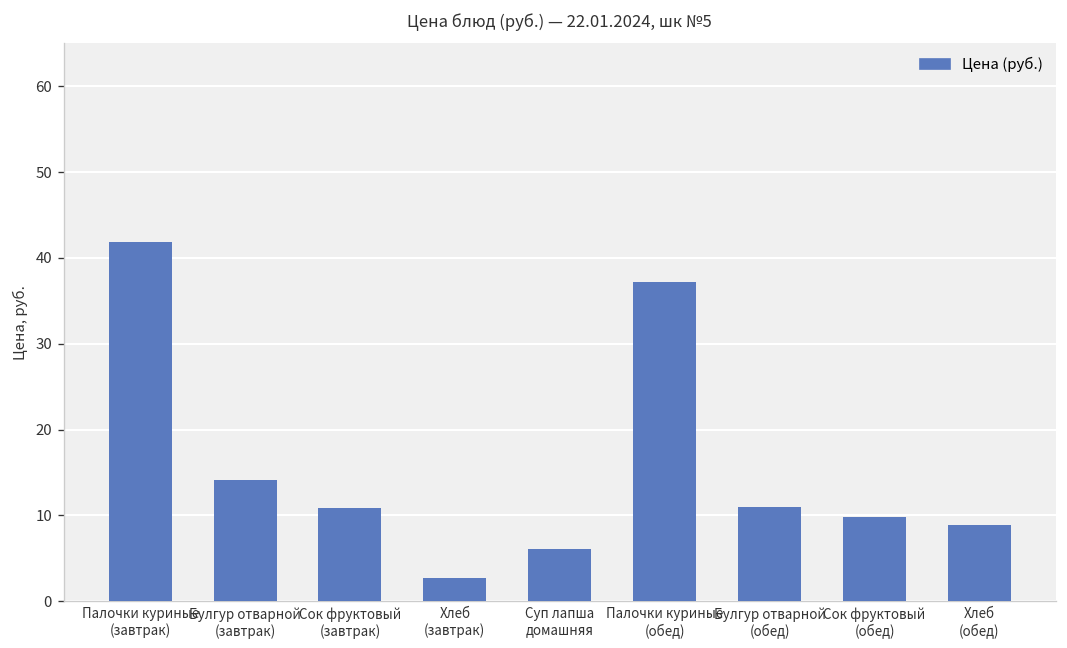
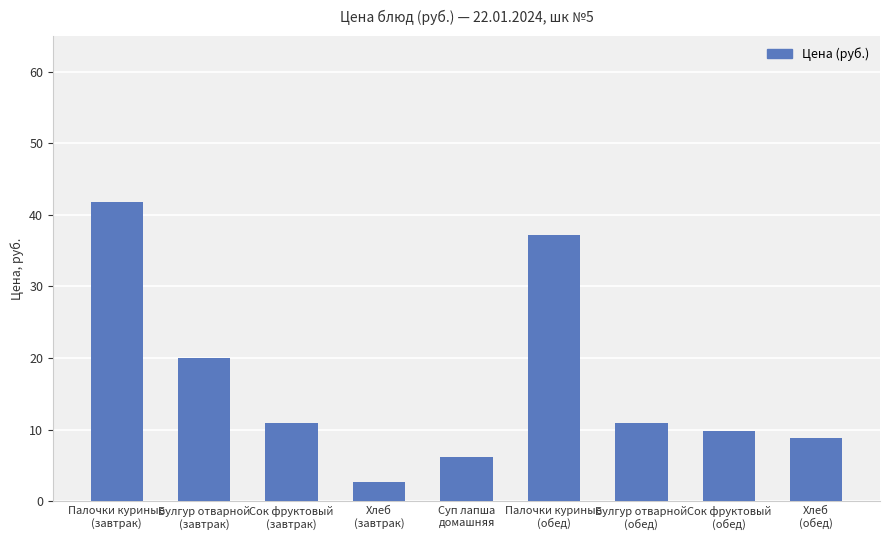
  {
    "Палочки куриные (завтрак)": 42,
-   "Булгур отварной (завтрак)": 14,
+   "Булгур отварной (завтрак)": 20,
    "Сок фруктовый (завтрак)": 11,
    "Хлеб (завтрак)": 3,
    "Суп лапша домашняя": 6,
    "Палочки куриные (обед)": 37,
    "Булгур отварной (обед)": 11,
    "Сок фруктовый (обед)": 10,
    "Хлеб (обед)": 9
  }
